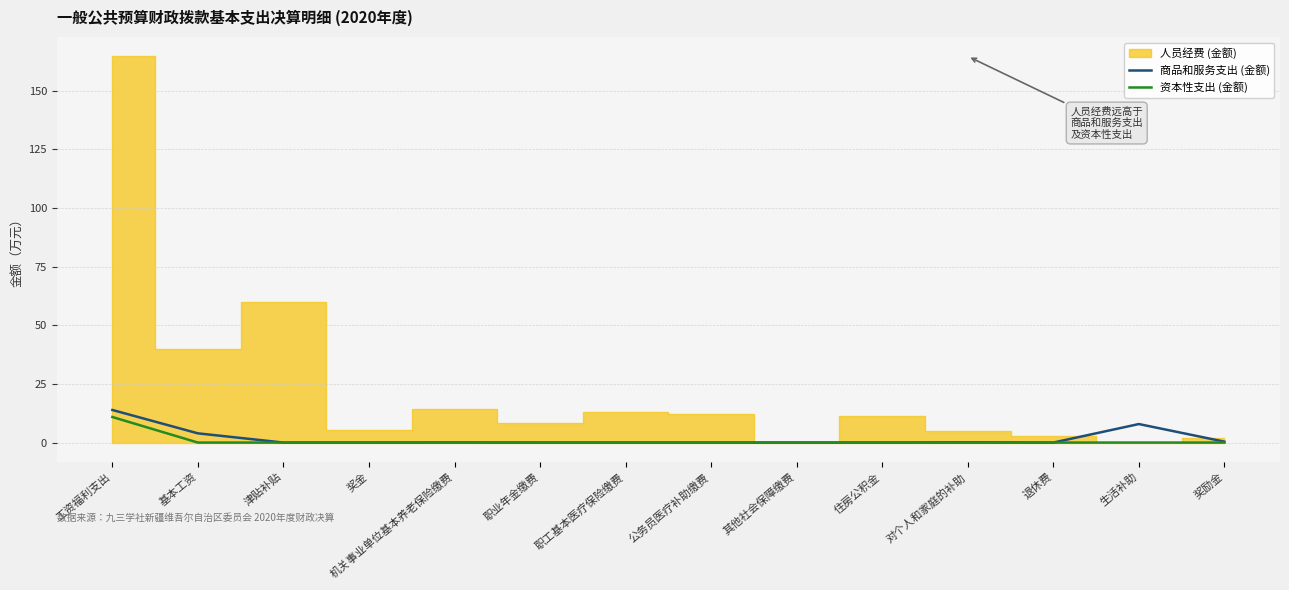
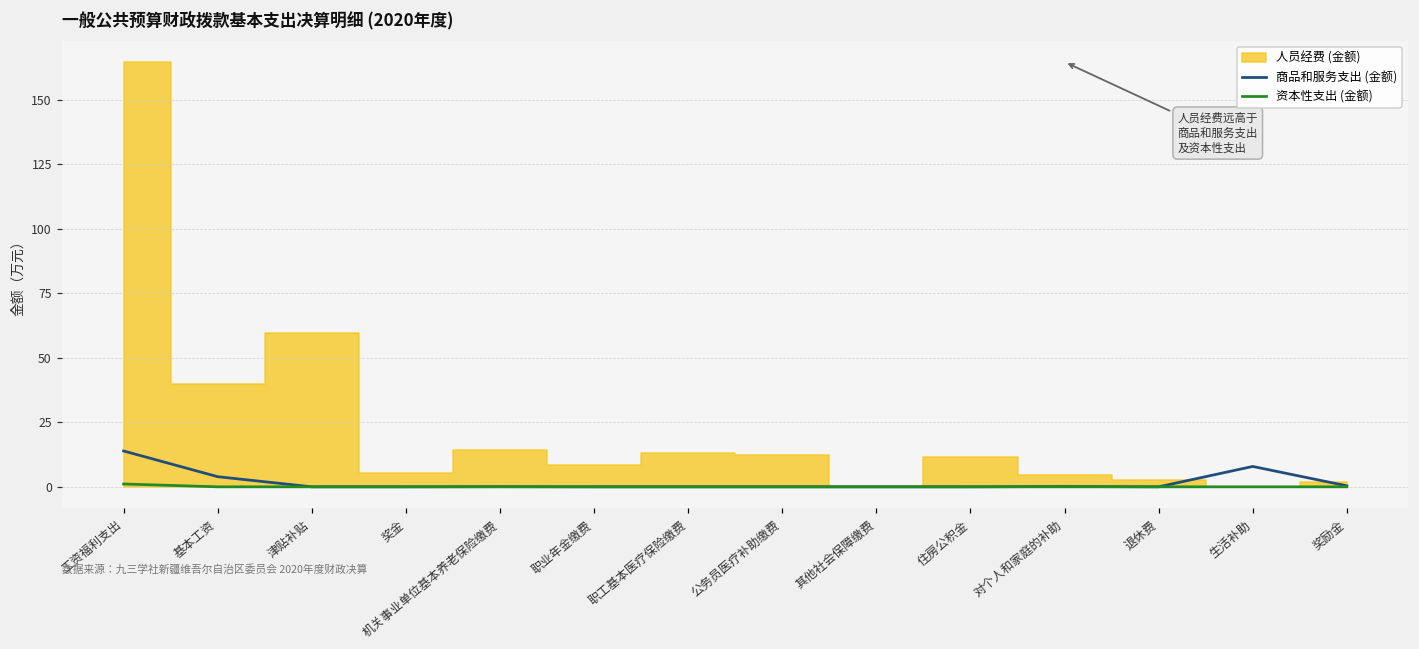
  {
    "商品和服务支出 (金额)": {
      "工资福利支出": 14,
      "基本工资": 4,
      "生活补助": 8
    },
    "资本性支出 (金额)": {
-     "工资福利支出": 11,
+     "工资福利支出": 1,
      "基本工资": 0,
      "生活补助": 0
    }
  }
